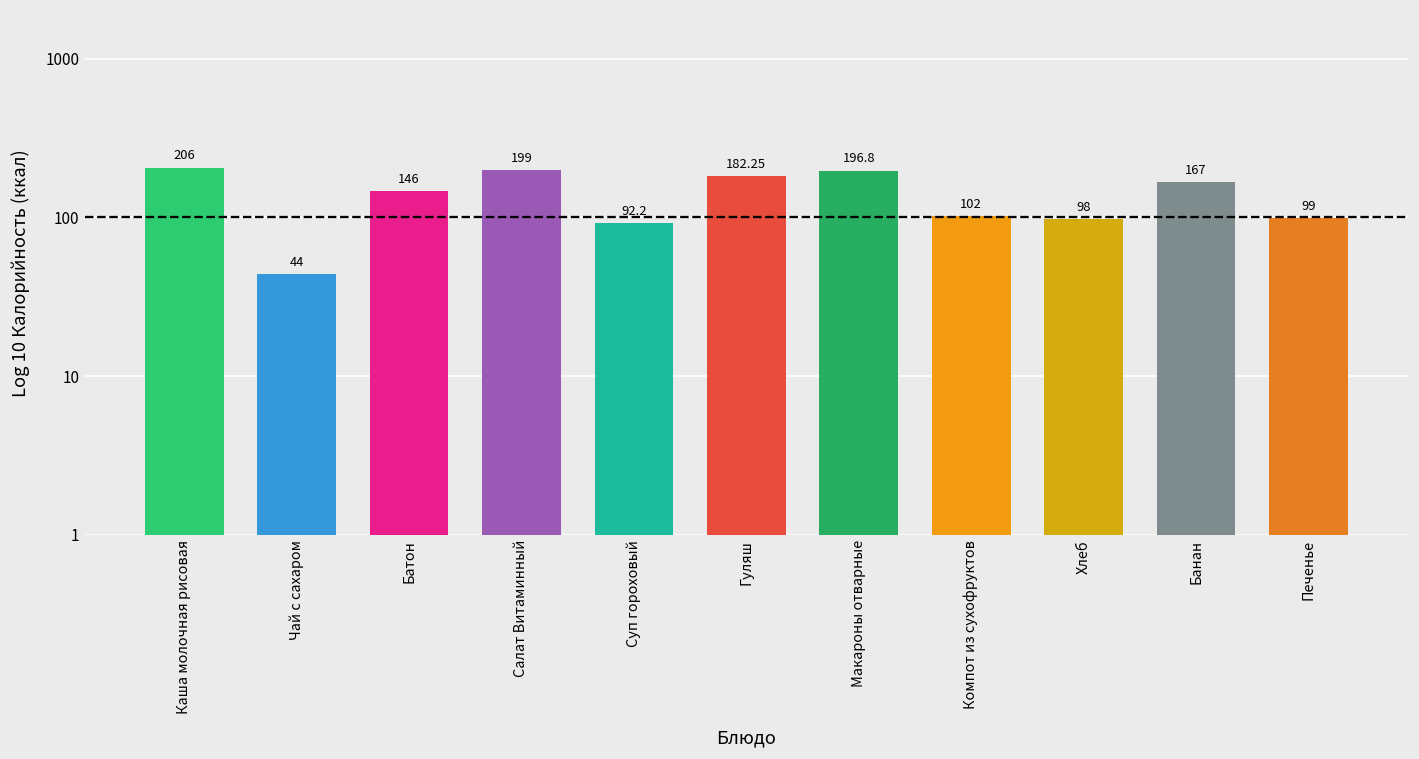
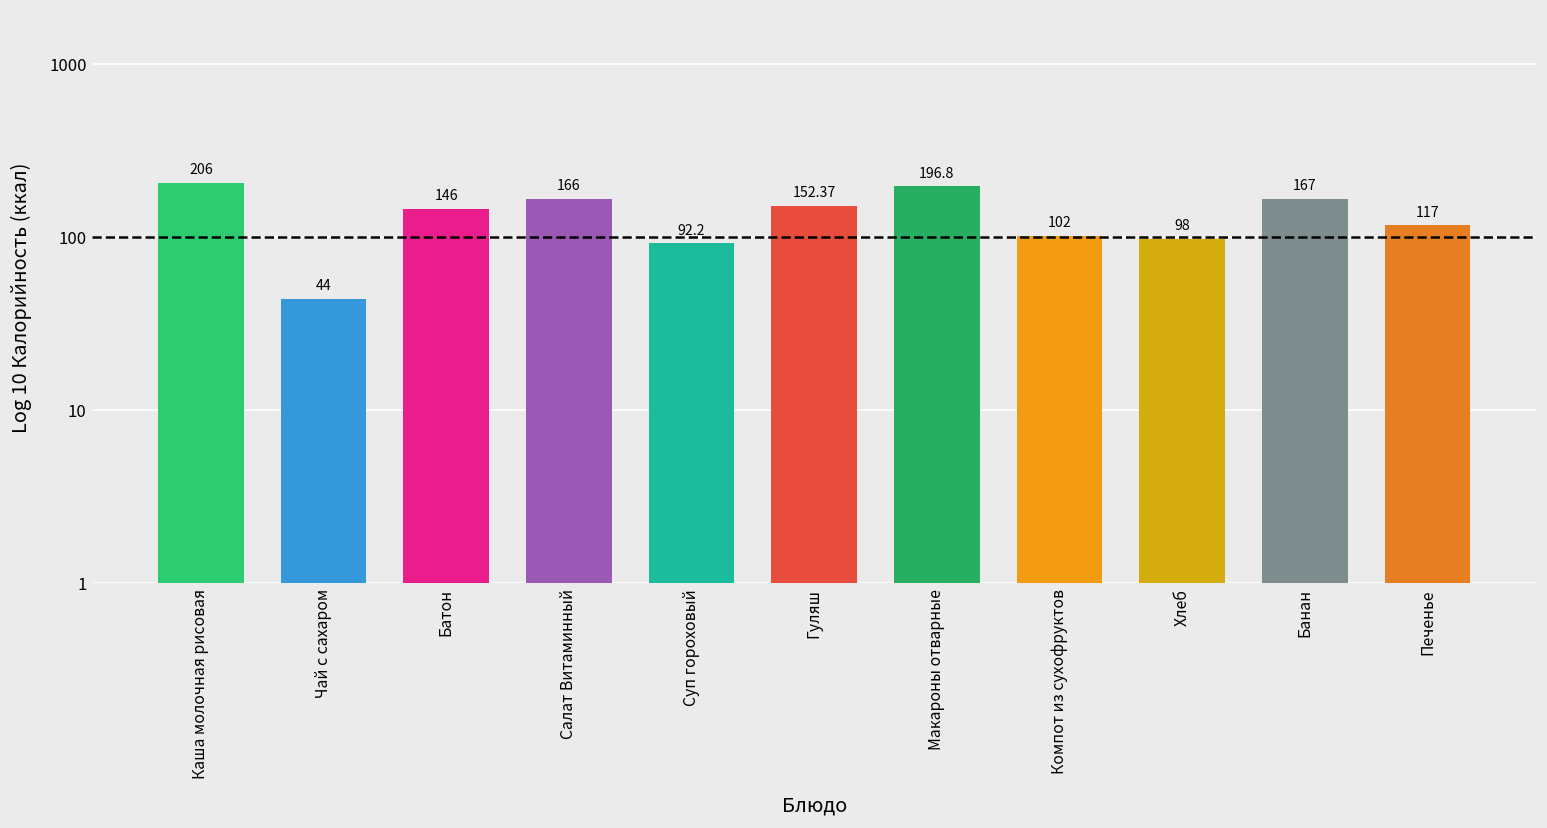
  {
    "Каша молочная рисовая": 206,
    "Чай с сахаром": 44,
    "Батон": 146,
-   "Салат Витаминный": 199,
+   "Салат Витаминный": 166,
    "Суп гороховый": 92.2,
-   "Гуляш": 182.25,
+   "Гуляш": 152.37,
    "Макароны отварные": 196.8,
    "Компот из сухофруктов": 102,
    "Хлеб": 98,
    "Банан": 167,
-   "Печенье": 99
+   "Печенье": 117
  }
